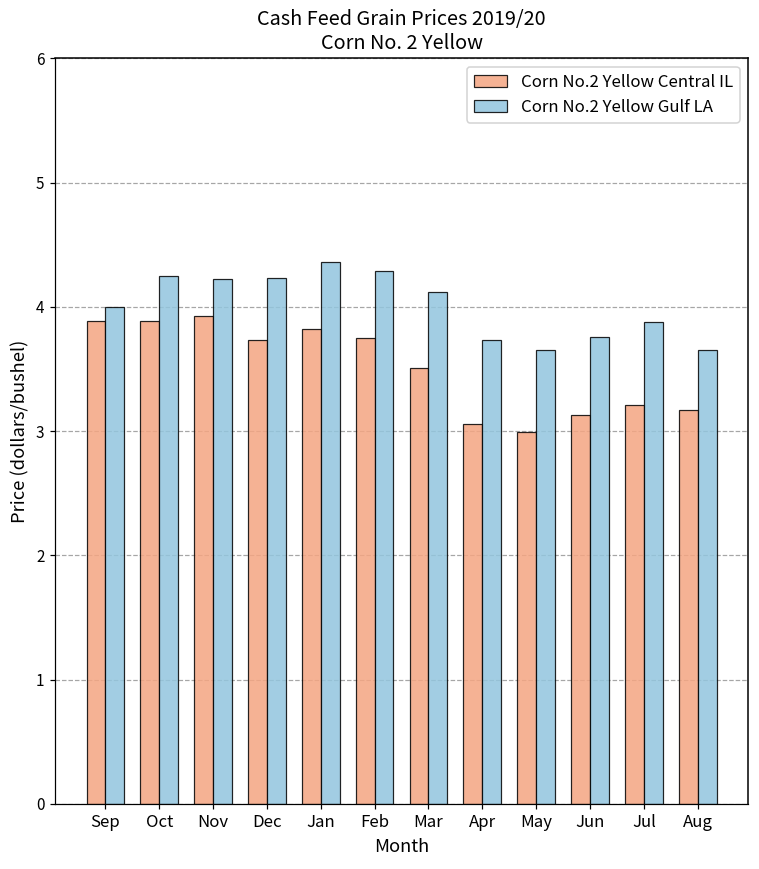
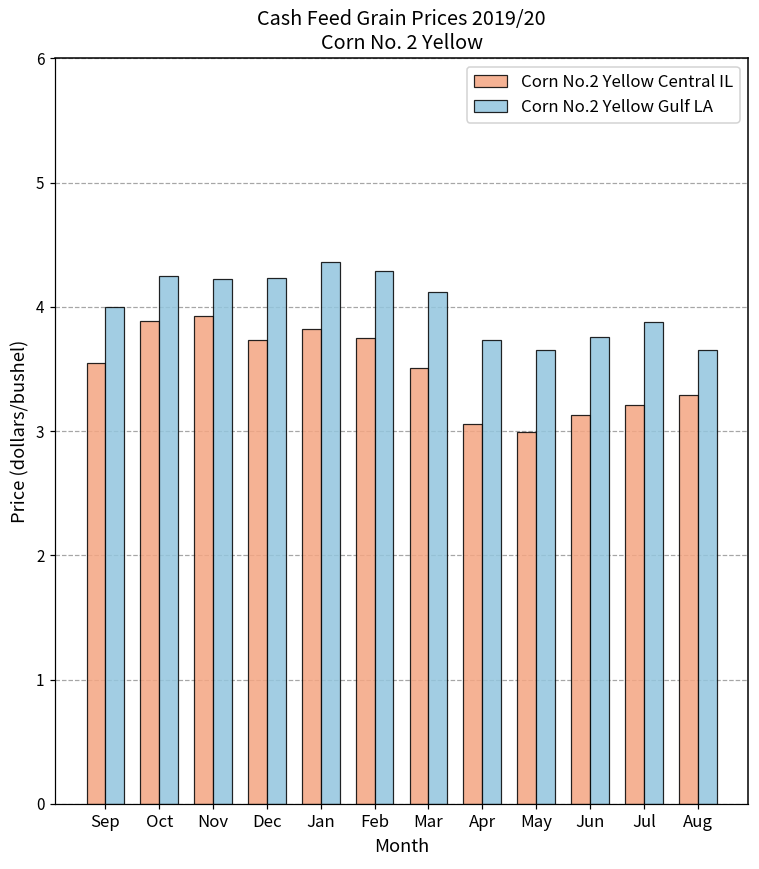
  {
    "Corn No.2 Yellow Central IL": {
-     "Sep": 3.89,
+     "Sep": 3.55,
      "Oct": 3.89,
      "Nov": 3.93,
      "Dec": 3.73,
      "Jan": 3.82,
      "Feb": 3.75,
      "Mar": 3.51,
      "Apr": 3.06,
      "May": 2.99,
      "Jun": 3.13,
      "Jul": 3.21,
-     "Aug": 3.17
+     "Aug": 3.29
    },
    "Corn No.2 Yellow Gulf LA": {
      "Sep": 4.00,
      "Oct": 4.25,
      "Nov": 4.23,
      "Dec": 4.24,
      "Jan": 4.36,
      "Feb": 4.29,
      "Mar": 4.12,
      "Apr": 3.73,
      "May": 3.66,
      "Jun": 3.76,
      "Jul": 3.88,
      "Aug": 3.65
    }
  }
